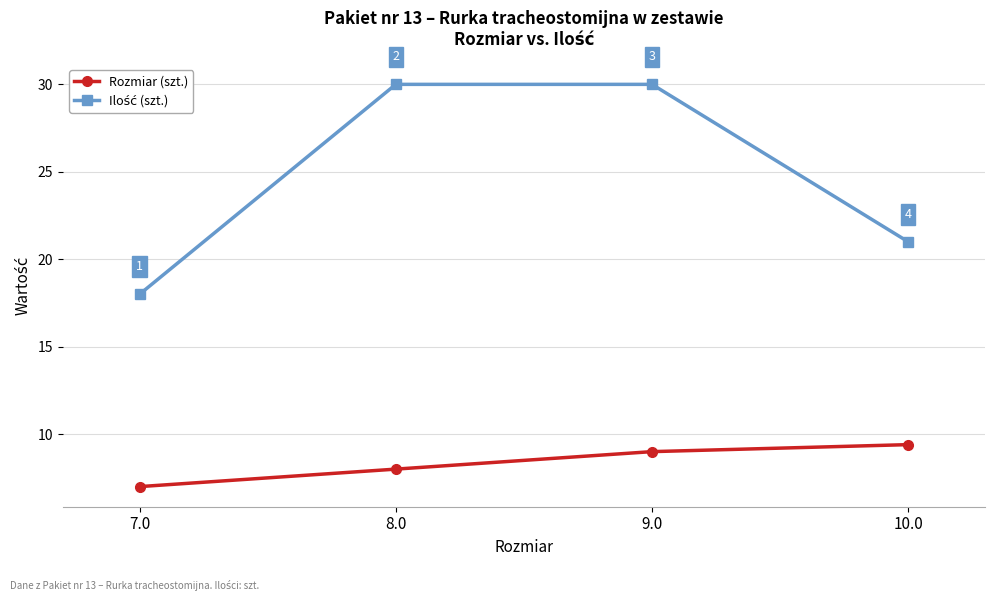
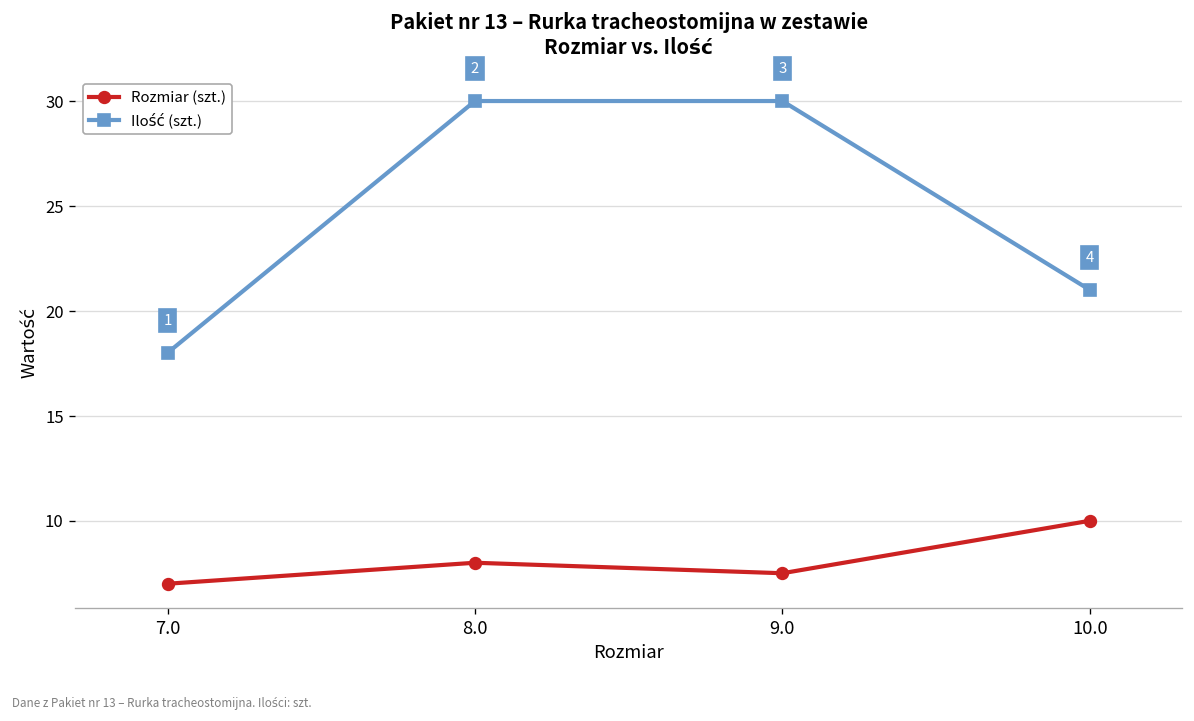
  {
    "Rozmiar (szt.)": {
      "7.0": 7.0,
      "8.0": 8.0,
-     "9.0": 9.0,
-     "10.0": 9.4
+     "9.0": 7.5,
+     "10.0": 10.0
    }
  }
